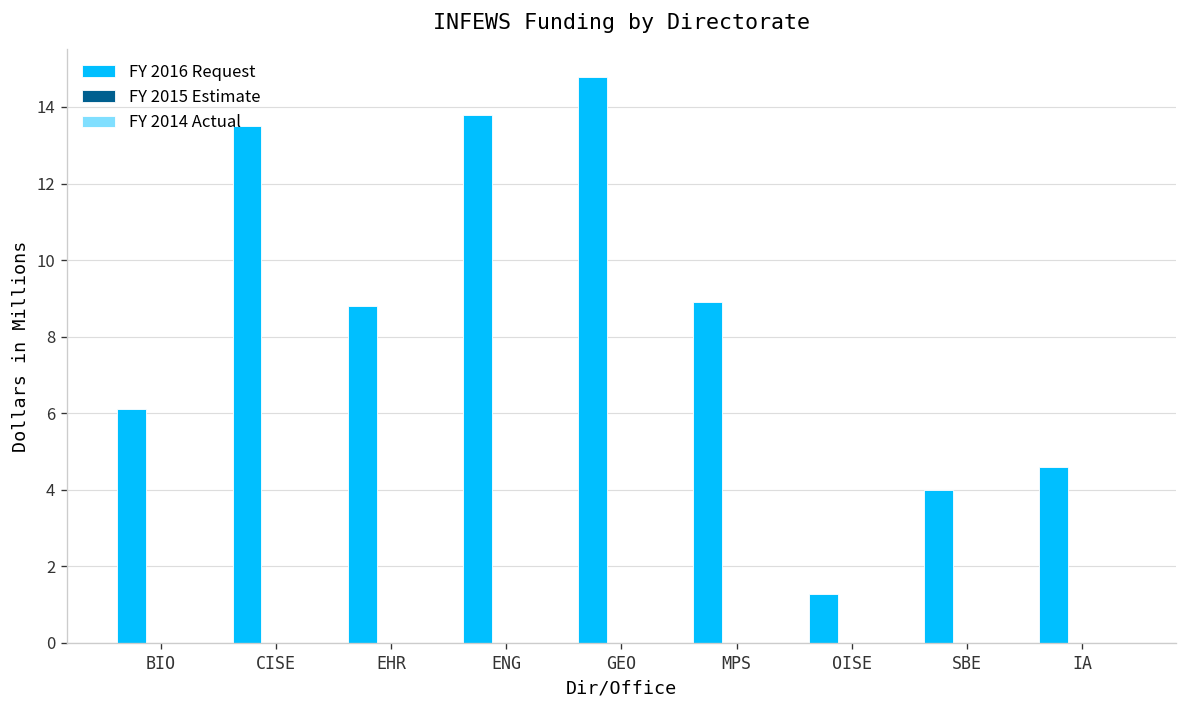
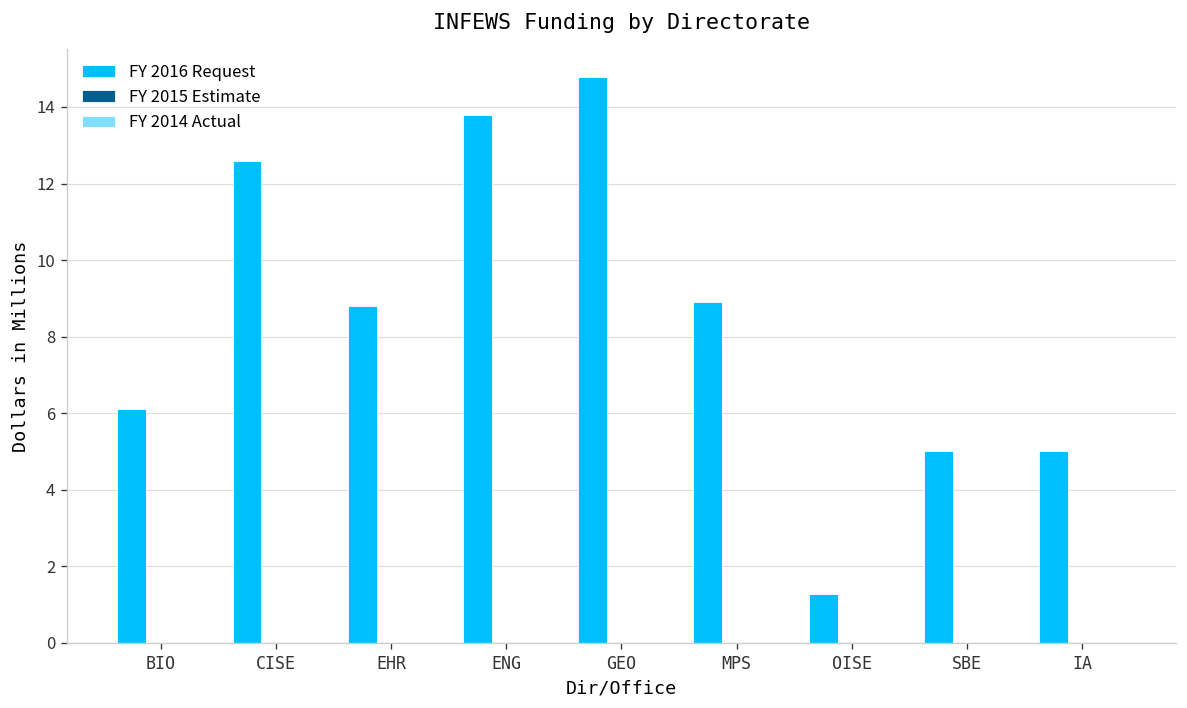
  {
    "FY 2016 Request": {
      "BIO": 6.1,
-     "CISE": 13.5,
+     "CISE": 12.6,
      "EHR": 8.8,
      "ENG": 13.8,
      "GEO": 14.8,
      "MPS": 8.9,
      "OISE": 1.3,
-     "SBE": 4,
-     "IA": 4.6
+     "SBE": 5,
+     "IA": 5.0
    },
    "FY 2015 Estimate": {
      "BIO": 0.0,
      "CISE": 0.0,
      "EHR": 0.0,
      "ENG": 0.0,
      "GEO": 0.0,
      "MPS": 0.0,
      "OISE": 0.0,
      "SBE": 0.0,
      "IA": 0.0
    },
    "FY 2014 Actual": {
      "BIO": 0.0,
      "CISE": 0.0,
      "EHR": 0.0,
      "ENG": 0.0,
      "GEO": 0.0,
      "MPS": 0.0,
      "OISE": 0.0,
      "SBE": 0.0,
      "IA": 0.0
    }
  }
